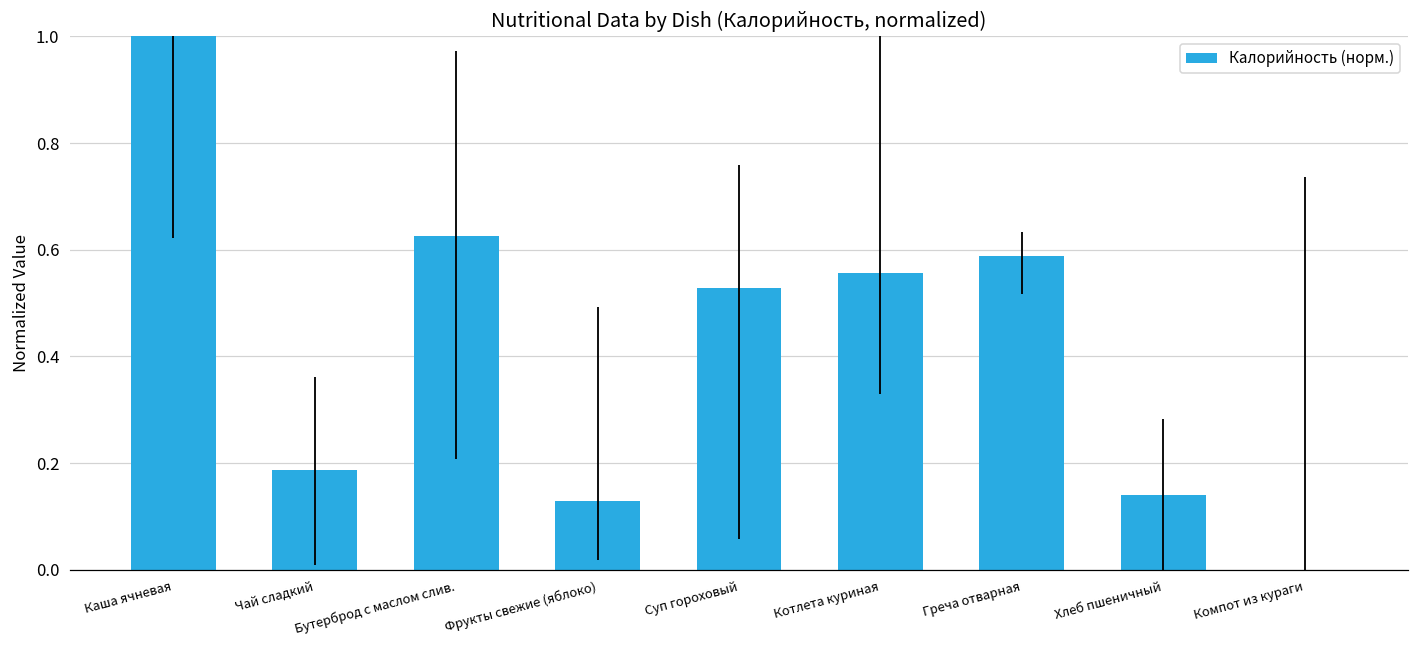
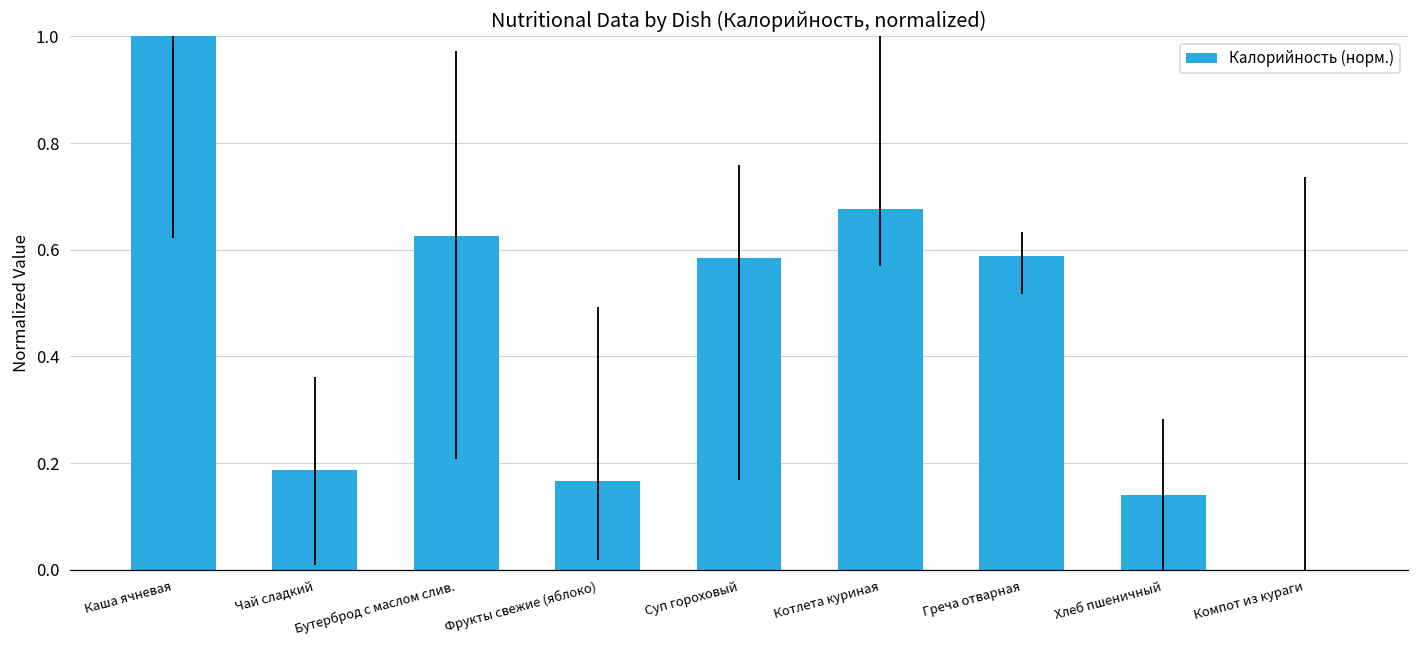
  {
    "Каша ячневая": 1.00,
    "Чай сладкий": 0.19,
    "Бутерброд с маслом слив.": 0.63,
-   "Фрукты свежие (яблоко)": 0.13,
-   "Суп гороховый": 0.53,
-   "Котлета куриная": 0.56,
+   "Фрукты свежие (яблоко)": 0.17,
+   "Суп гороховый": 0.58,
+   "Котлета куриная": 0.68,
    "Греча отварная": 0.59,
    "Хлеб пшеничный": 0.14,
    "Компот из кураги": 0.00
  }
